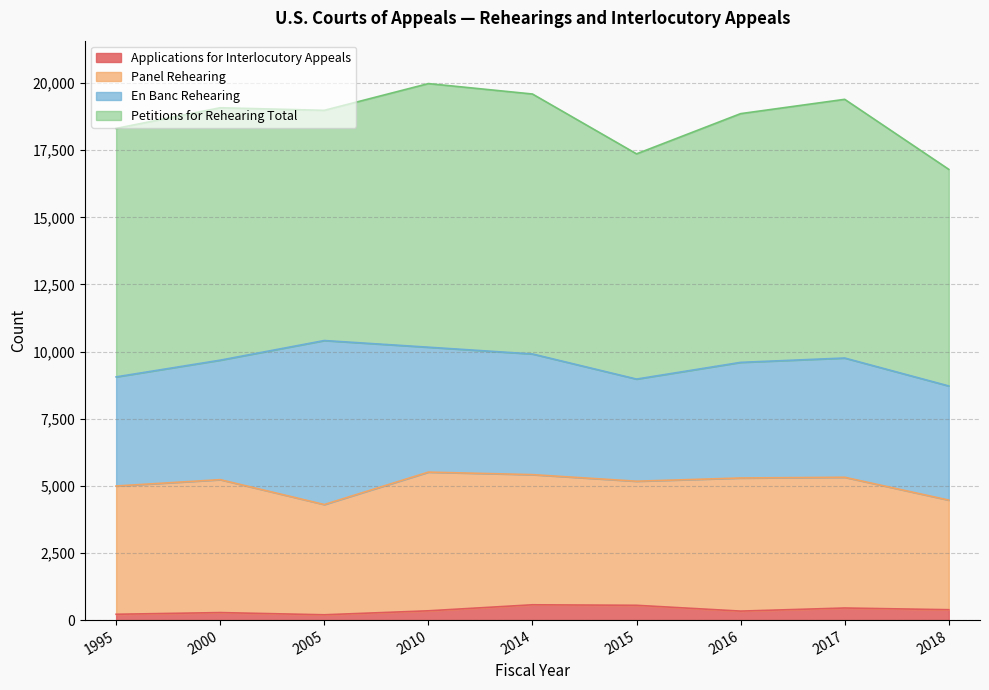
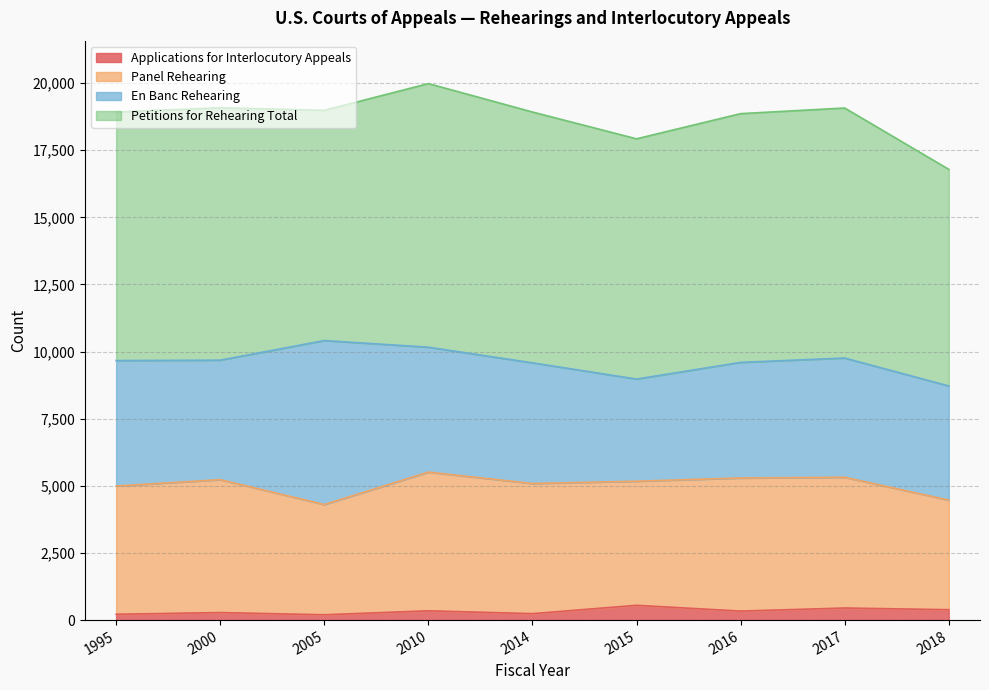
  {
    "Applications for Interlocutory Appeals": {
      "1995": "200",
      "2000": "300",
      "2005": "200",
      "2010": "300",
-     "2014": "600",
+     "2014": "200",
      "2015": "600",
      "2016": "300",
      "2017": "500",
      "2018": "400"
    },
    "Panel Rehearing": {
      "1995": "4,800",
      "2000": "5,000",
      "2005": "4,100",
      "2010": "5,200",
      "2014": "4,800",
      "2015": "4,600",
      "2016": "5,000",
      "2017": "4,900",
      "2018": "4,100"
    },
    "En Banc Rehearing": {
-     "1995": "4,100",
+     "1995": "4,700",
      "2000": "4,500",
      "2005": "6,100",
      "2010": "4,700",
      "2014": "4,500",
      "2015": "3,800",
      "2016": "4,300",
      "2017": "4,400",
      "2018": "4,300"
    },
    "Petitions for Rehearing Total": {
      "2010": "9,800",
-     "2014": "9,700",
-     "2015": "8,400",
+     "2014": "9,300",
+     "2015": "8,900",
      "2016": "9,300",
-     "2017": "9,600",
+     "2017": "9,300",
      "2018": "8,100"
    }
  }
